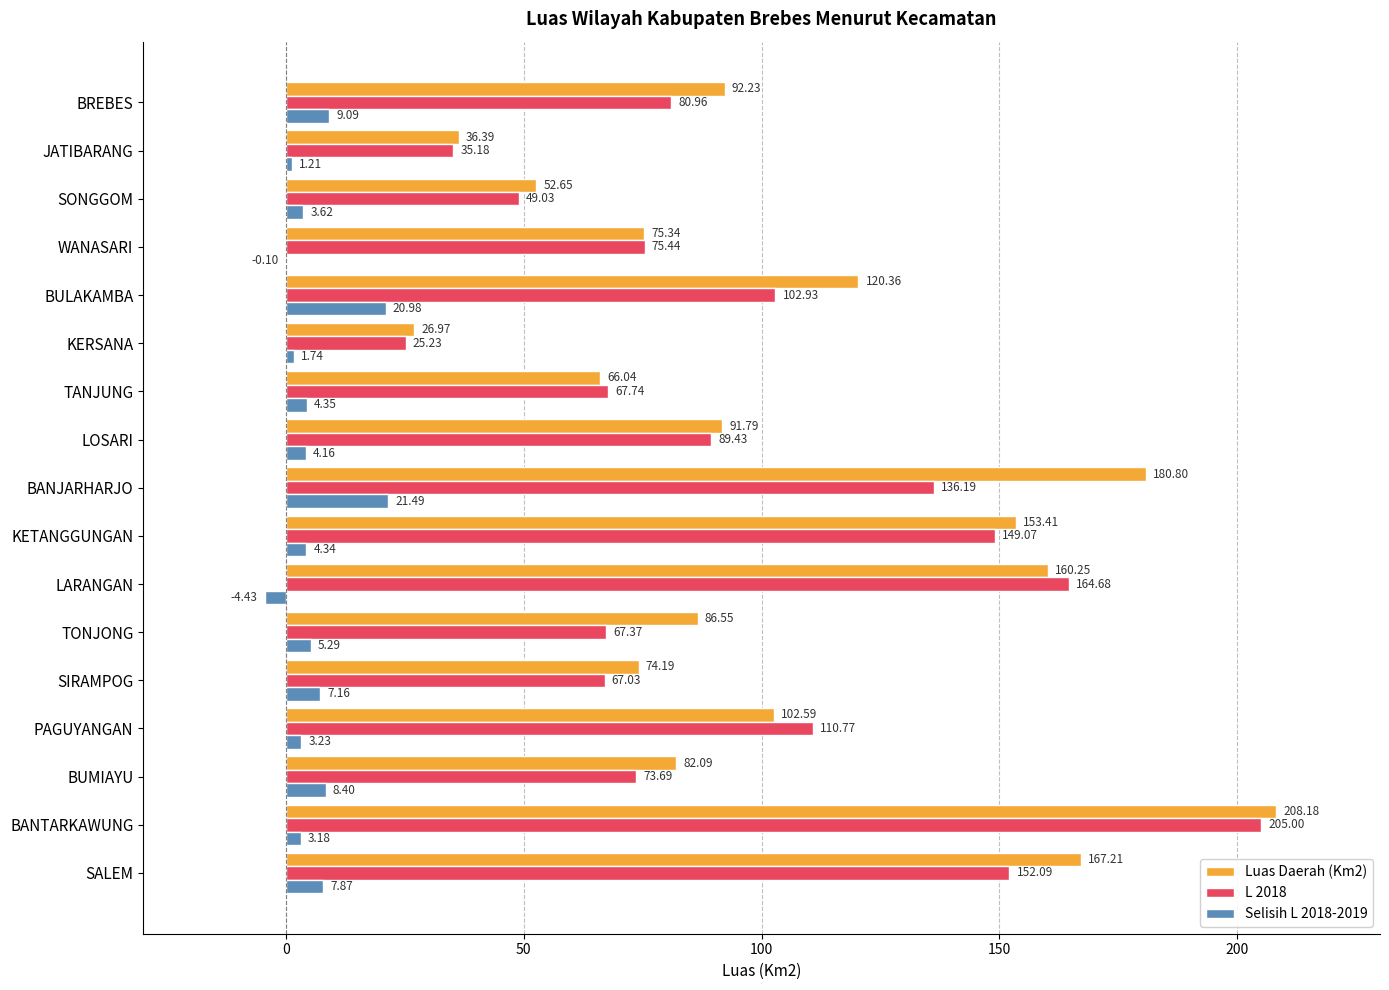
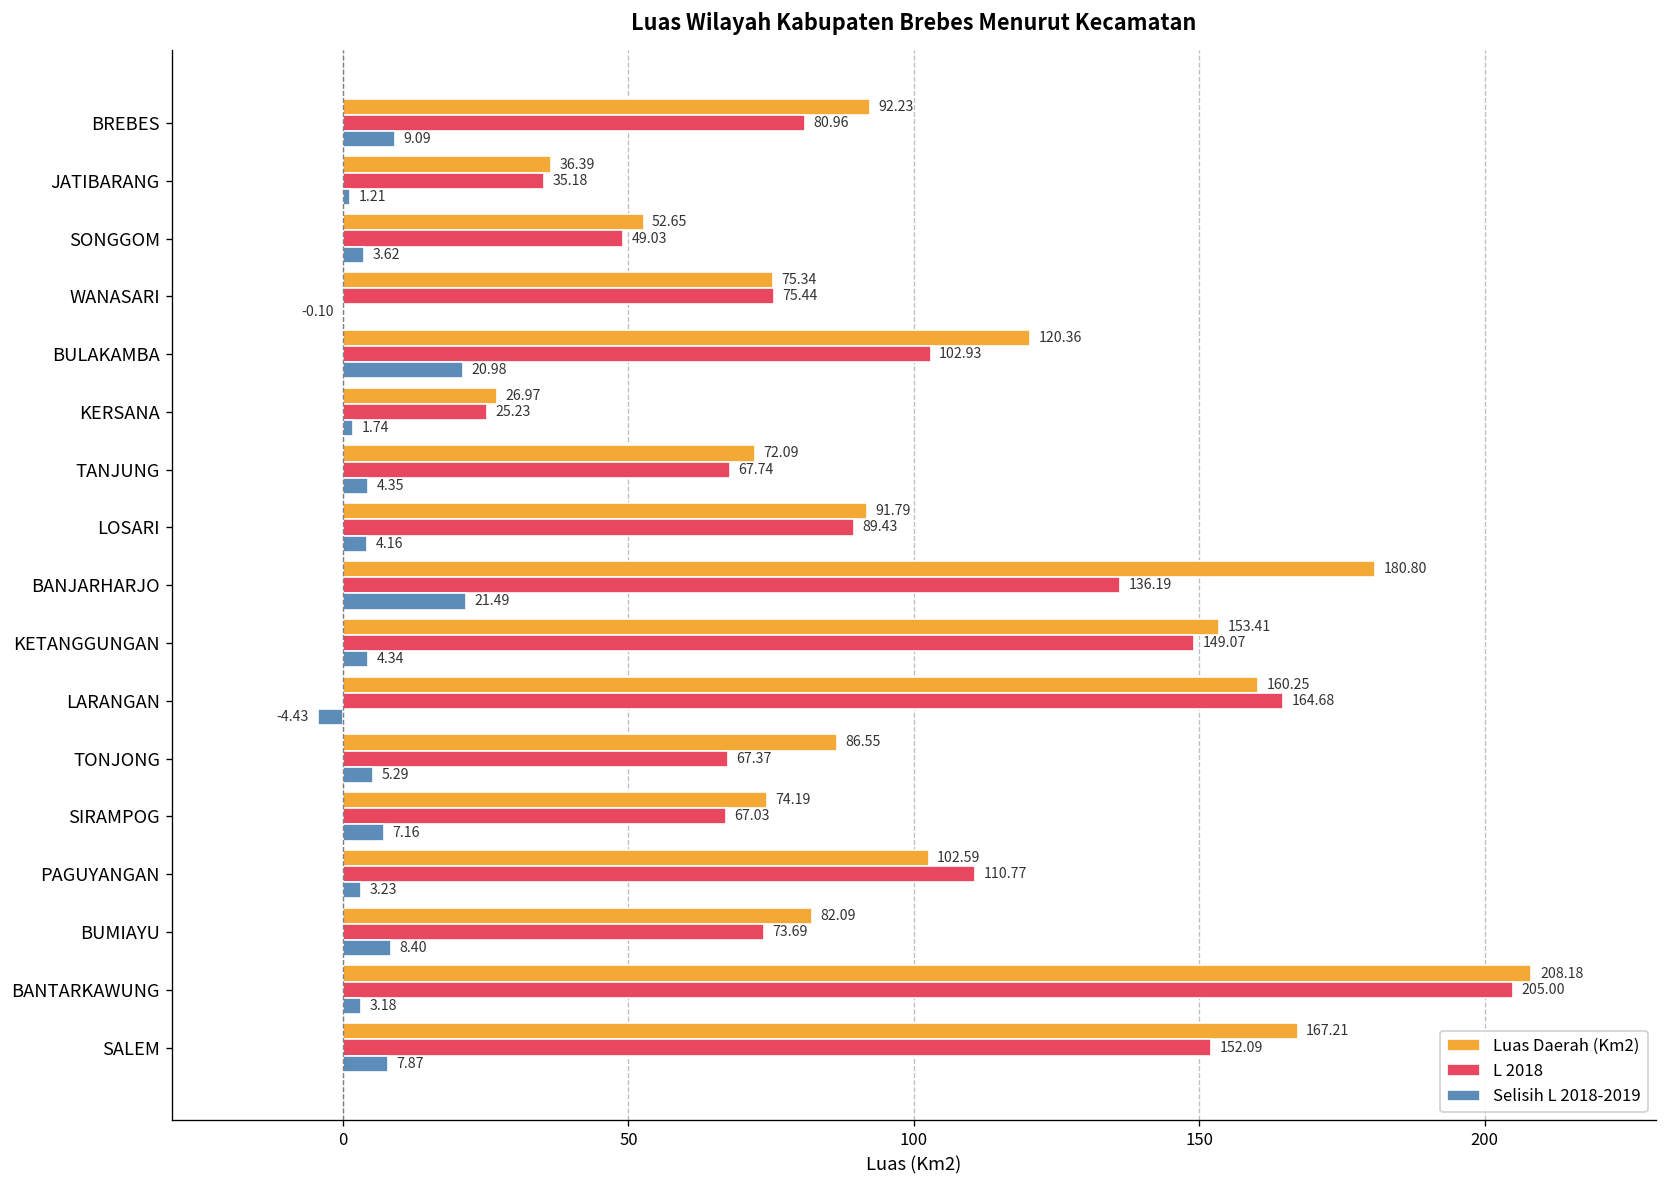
  {
    "Luas Daerah (Km2)": {
      "BREBES": 92.23,
      "JATIBARANG": 36.39,
      "SONGGOM": 52.65,
      "WANASARI": 75.34,
      "BULAKAMBA": 120.36,
      "KERSANA": 26.97,
-     "TANJUNG": 66.04,
+     "TANJUNG": 72.09,
      "LOSARI": 91.79,
      "BANJARHARJO": 180.80,
      "KETANGGUNGAN": 153.41,
      "LARANGAN": 160.25,
      "TONJONG": 86.55,
      "SIRAMPOG": 74.19,
      "PAGUYANGAN": 102.59,
      "BUMIAYU": 82.09,
      "BANTARKAWUNG": 208.18,
      "SALEM": 167.21
    },
    "L 2018": {
      "BREBES": 80.96,
      "JATIBARANG": 35.18,
      "SONGGOM": 49.03,
      "WANASARI": 75.44,
      "BULAKAMBA": 102.93,
      "KERSANA": 25.23,
      "TANJUNG": 67.74,
      "LOSARI": 89.43,
      "BANJARHARJO": 136.19,
      "KETANGGUNGAN": 149.07,
      "LARANGAN": 164.68,
      "TONJONG": 67.37,
      "SIRAMPOG": 67.03,
      "PAGUYANGAN": 110.77,
      "BUMIAYU": 73.69,
      "BANTARKAWUNG": 205.00,
      "SALEM": 152.09
    },
    "Selisih L 2018-2019": {
      "BREBES": 9.09,
      "JATIBARANG": 1.21,
      "SONGGOM": 3.62,
      "WANASARI": -0.10,
      "BULAKAMBA": 20.98,
      "KERSANA": 1.74,
      "TANJUNG": 4.35,
      "LOSARI": 4.16,
      "BANJARHARJO": 21.49,
      "KETANGGUNGAN": 4.34,
      "LARANGAN": -4.43,
      "TONJONG": 5.29,
      "SIRAMPOG": 7.16,
      "PAGUYANGAN": 3.23,
      "BUMIAYU": 8.40,
      "BANTARKAWUNG": 3.18,
      "SALEM": 7.87
    }
  }
